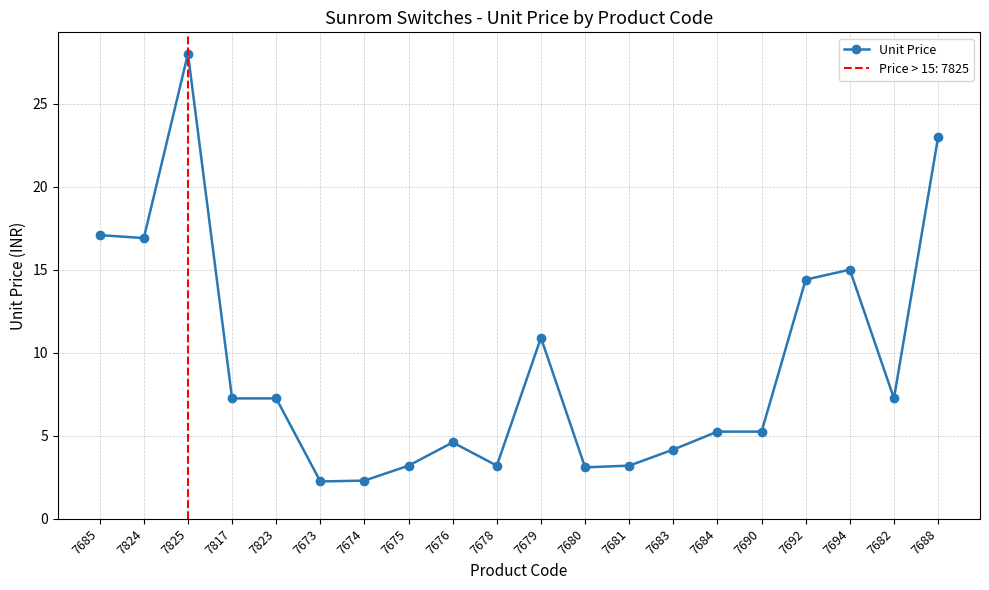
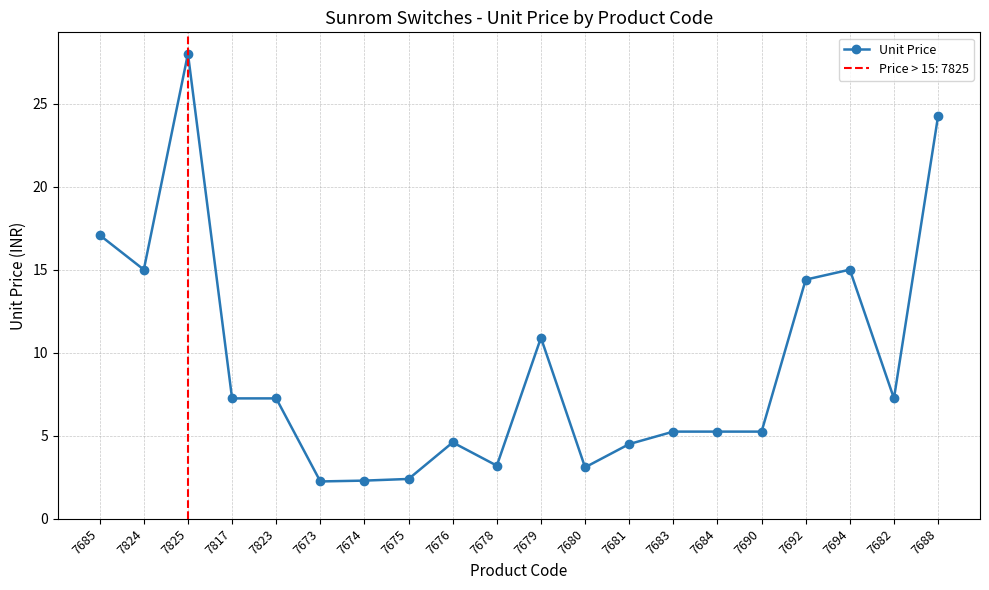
  {
    "7685": 17.1,
-   "7824": 16.9,
+   "7824": 15.0,
    "7825": 28.0,
    "7817": 7.3,
    "7823": 7.3,
    "7673": 2.3,
    "7674": 2.3,
-   "7675": 3.2,
+   "7675": 2.4,
    "7676": 4.6,
    "7678": 3.2,
    "7679": 10.9,
    "7680": 3.1,
-   "7681": 3.2,
-   "7683": 4.2,
+   "7681": 4.5,
+   "7683": 5.3,
    "7684": 5.3,
    "7690": 5.3,
    "7692": 14.4,
    "7694": 15.0,
    "7682": 7.3,
-   "7688": 23.0
+   "7688": 24.3
  }
